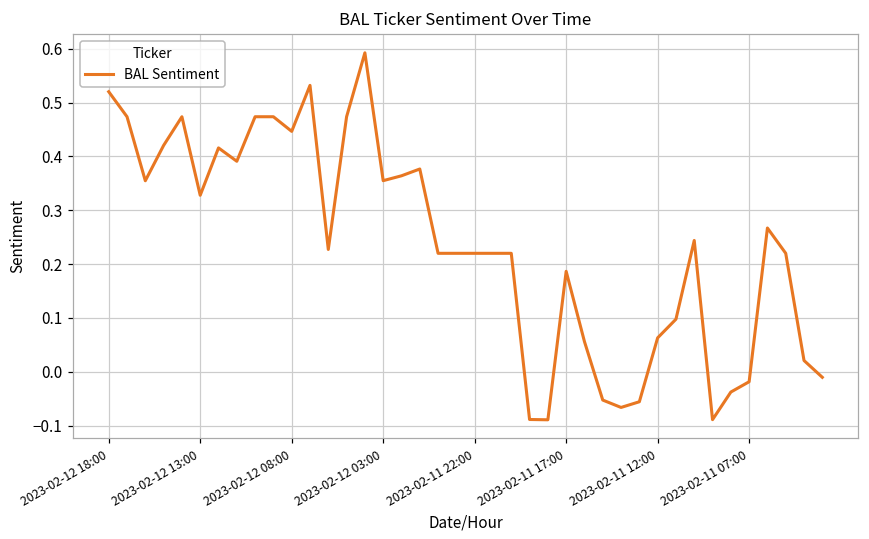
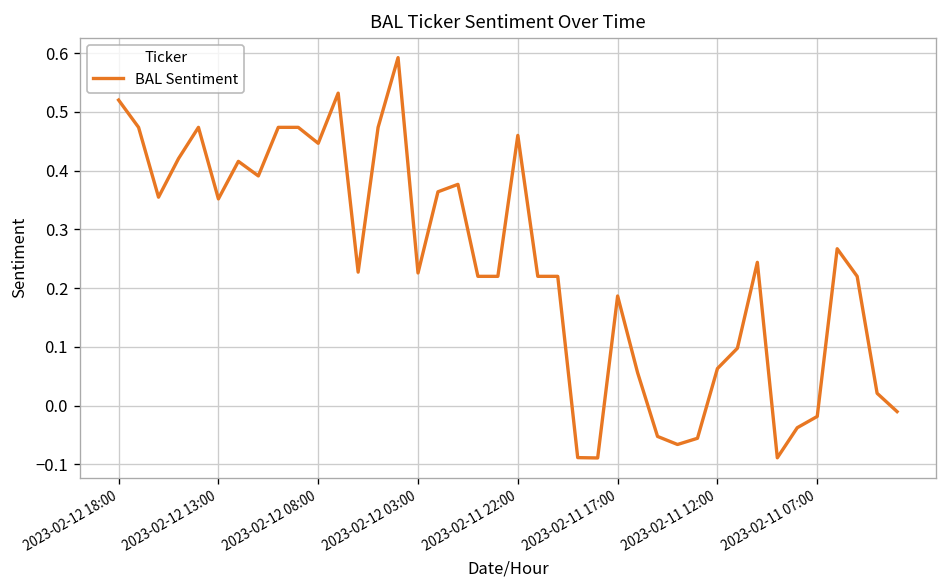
  {
    "2023-02-12 18:00": 0.52,
-   "2023-02-12 13:00": 0.33,
+   "2023-02-12 13:00": 0.35,
    "2023-02-12 08:00": 0.45,
-   "2023-02-12 03:00": 0.35,
-   "2023-02-11 22:00": 0.22,
+   "2023-02-12 03:00": 0.23,
+   "2023-02-11 22:00": 0.46,
    "2023-02-11 17:00": 0.19,
    "2023-02-11 12:00": 0.06,
    "2023-02-11 07:00": -0.02
  }
